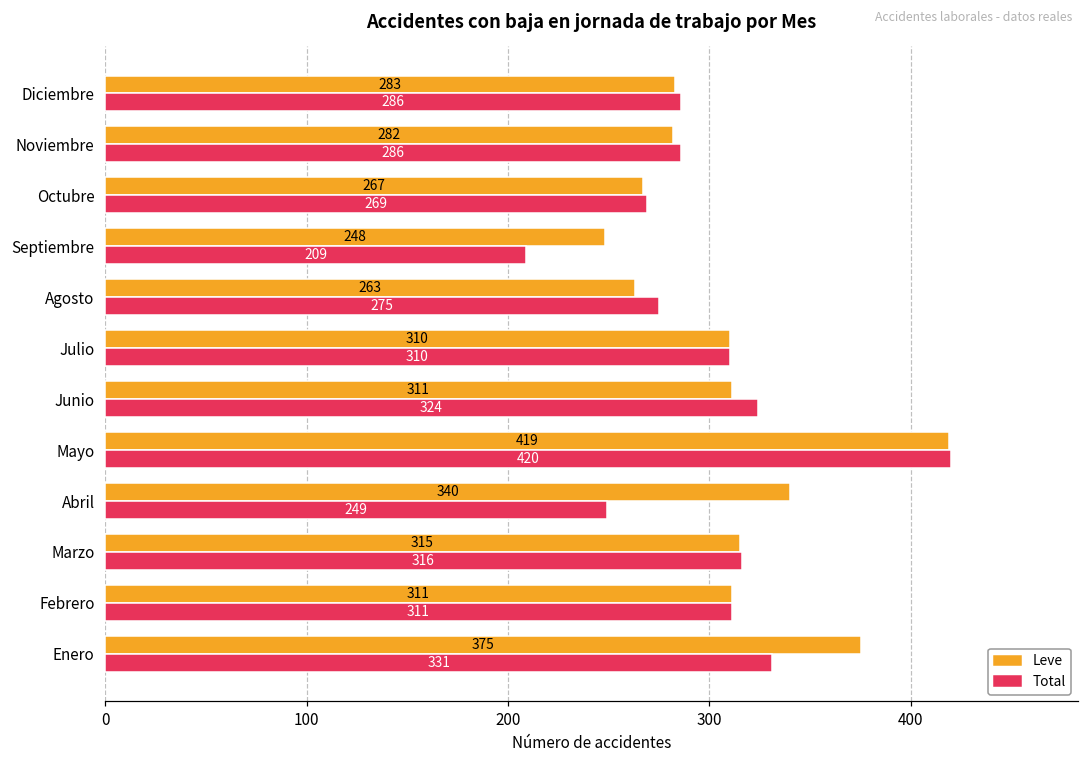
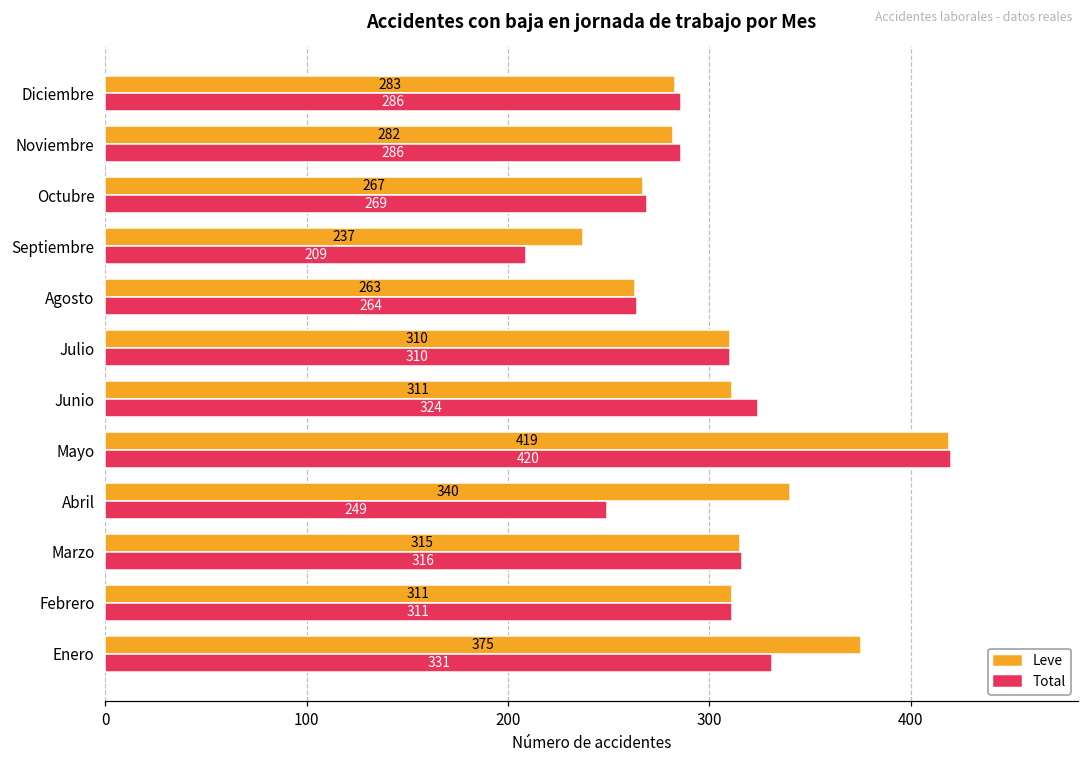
  {
    "Leve": {
      "Diciembre": 283,
      "Noviembre": 282,
      "Octubre": 267,
-     "Septiembre": 248,
+     "Septiembre": 237,
      "Agosto": 263,
      "Julio": 310,
      "Junio": 311,
      "Mayo": 419,
      "Abril": 340,
      "Marzo": 315,
      "Febrero": 311,
      "Enero": 375
    },
    "Total": {
      "Diciembre": 286,
      "Noviembre": 286,
      "Octubre": 269,
      "Septiembre": 209,
-     "Agosto": 275,
+     "Agosto": 264,
      "Julio": 310,
      "Junio": 324,
      "Mayo": 420,
      "Abril": 249,
      "Marzo": 316,
      "Febrero": 311,
      "Enero": 331
    }
  }
